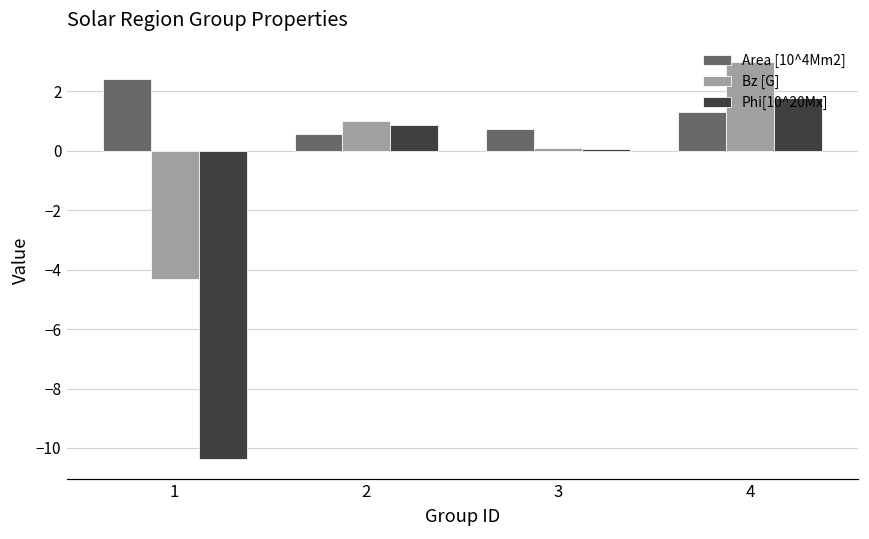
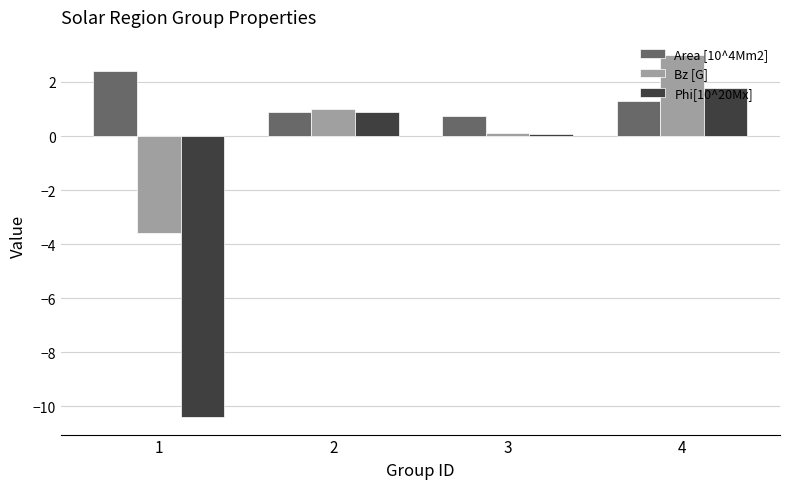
  {
    "Area [10^4Mm2]": {
      "1": 2.4,
-     "2": 0.6,
+     "2": 0.9,
      "3": 0.7,
      "4": 1.3
    },
    "Bz [G]": {
-     "1": -4.3,
+     "1": -3.6,
      "2": 1.0,
      "3": 0.1,
      "4": 3.0
    },
    "Phi[10^20Mx]": {
      "1": -10.4,
      "2": 0.9,
      "4": 1.8
    }
  }
